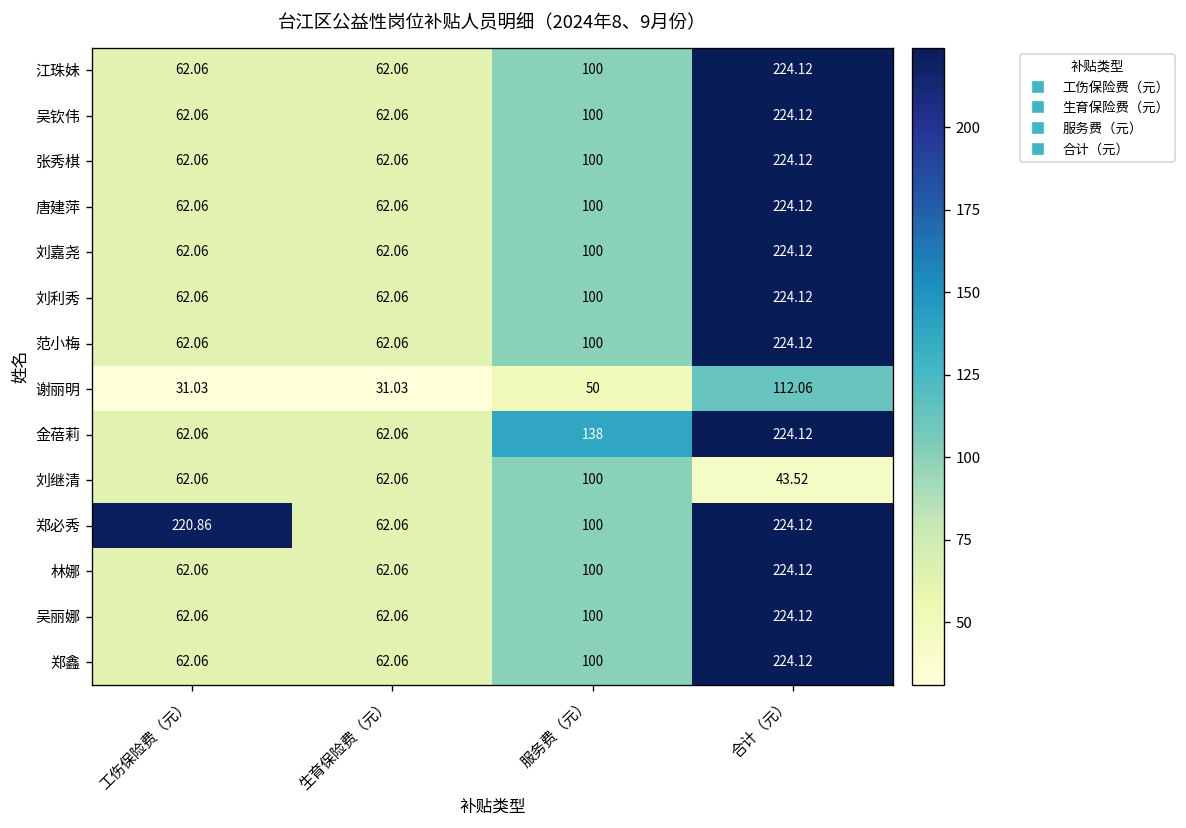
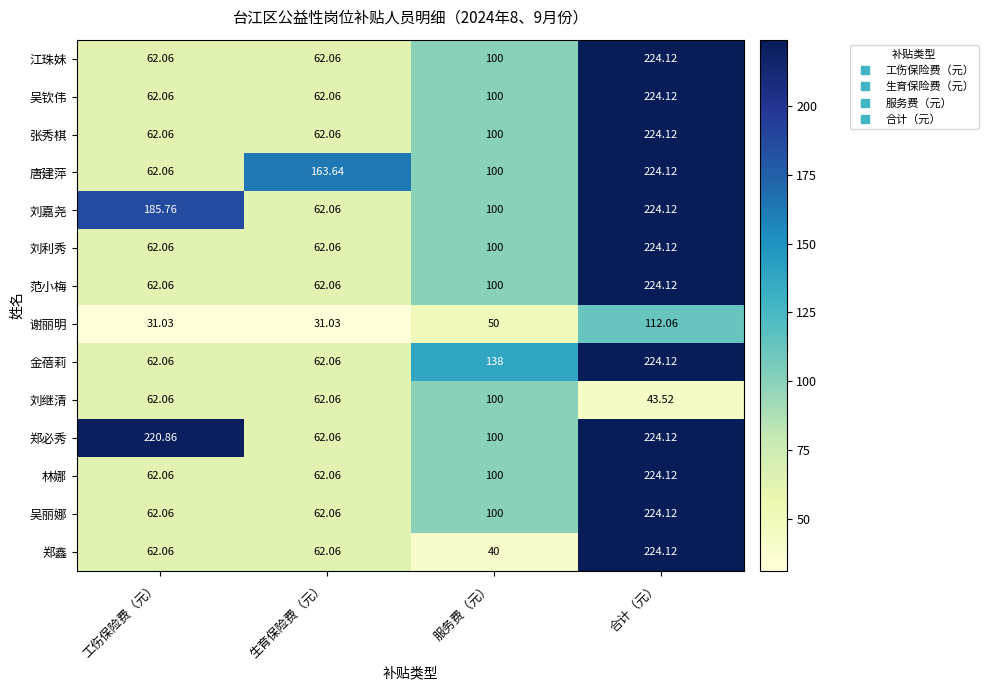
  {
    "江珠妹": {
      "工伤保险费（元）": 62.06,
      "生育保险费（元）": 62.06,
      "服务费（元）": 100,
      "合计（元）": 224.12
    },
    "吴钦伟": {
      "工伤保险费（元）": 62.06,
      "生育保险费（元）": 62.06,
      "服务费（元）": 100,
      "合计（元）": 224.12
    },
    "张秀棋": {
      "工伤保险费（元）": 62.06,
      "生育保险费（元）": 62.06,
      "服务费（元）": 100,
      "合计（元）": 224.12
    },
    "唐建萍": {
      "工伤保险费（元）": 62.06,
-     "生育保险费（元）": 62.06,
+     "生育保险费（元）": 163.64,
      "服务费（元）": 100,
      "合计（元）": 224.12
    },
    "刘嘉尧": {
-     "工伤保险费（元）": 62.06,
+     "工伤保险费（元）": 185.76,
      "生育保险费（元）": 62.06,
      "服务费（元）": 100,
      "合计（元）": 224.12
    },
    "刘利秀": {
      "工伤保险费（元）": 62.06,
      "生育保险费（元）": 62.06,
      "服务费（元）": 100,
      "合计（元）": 224.12
    },
    "范小梅": {
      "工伤保险费（元）": 62.06,
      "生育保险费（元）": 62.06,
      "服务费（元）": 100,
      "合计（元）": 224.12
    },
    "谢丽明": {
      "工伤保险费（元）": 31.03,
      "生育保险费（元）": 31.03,
      "服务费（元）": 50,
      "合计（元）": 112.06
    },
    "金蓓莉": {
      "工伤保险费（元）": 62.06,
      "生育保险费（元）": 62.06,
      "服务费（元）": 138,
      "合计（元）": 224.12
    },
    "刘继清": {
      "工伤保险费（元）": 62.06,
      "生育保险费（元）": 62.06,
      "服务费（元）": 100,
      "合计（元）": 43.52
    },
    "郑必秀": {
      "工伤保险费（元）": 220.86,
      "生育保险费（元）": 62.06,
      "服务费（元）": 100,
      "合计（元）": 224.12
    },
    "林娜": {
      "工伤保险费（元）": 62.06,
      "生育保险费（元）": 62.06,
      "服务费（元）": 100,
      "合计（元）": 224.12
    },
    "吴丽娜": {
      "工伤保险费（元）": 62.06,
      "生育保险费（元）": 62.06,
      "服务费（元）": 100,
      "合计（元）": 224.12
    },
    "郑鑫": {
      "工伤保险费（元）": 62.06,
      "生育保险费（元）": 62.06,
-     "服务费（元）": 100,
+     "服务费（元）": 40,
      "合计（元）": 224.12
    }
  }
